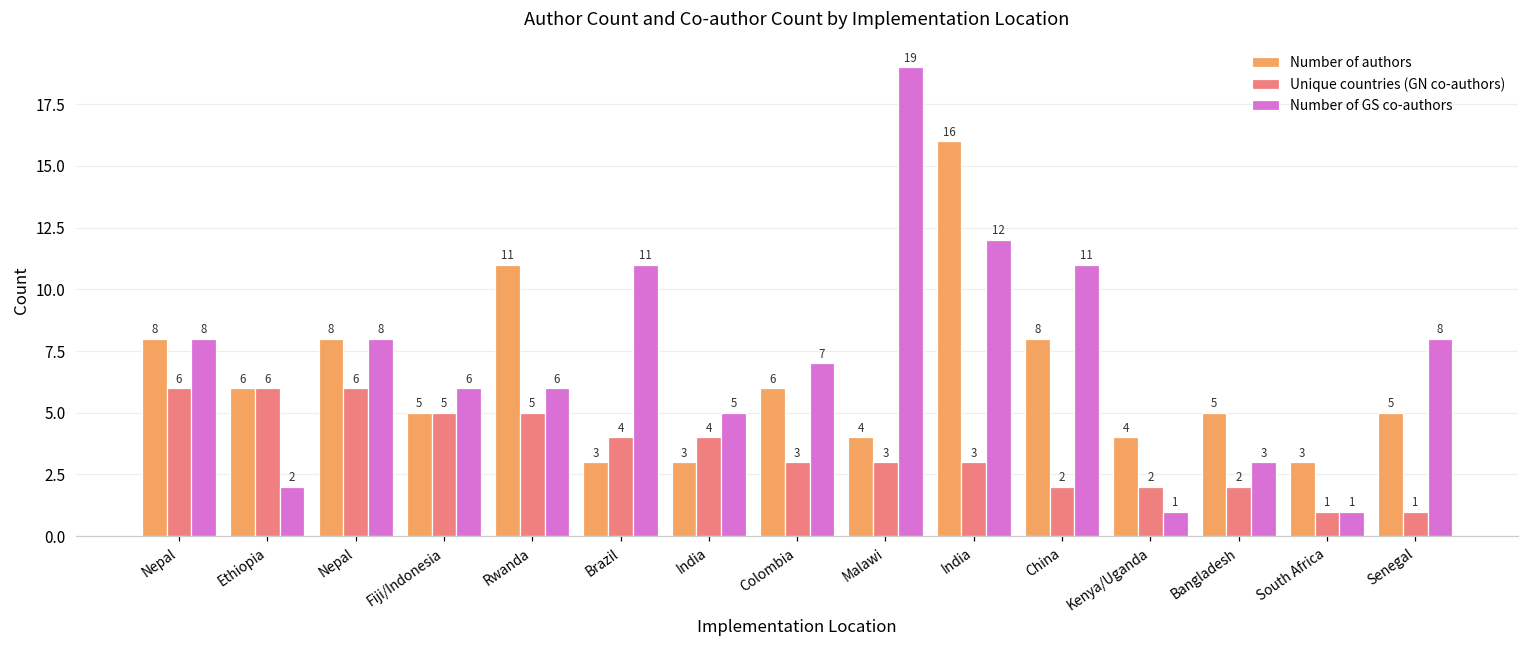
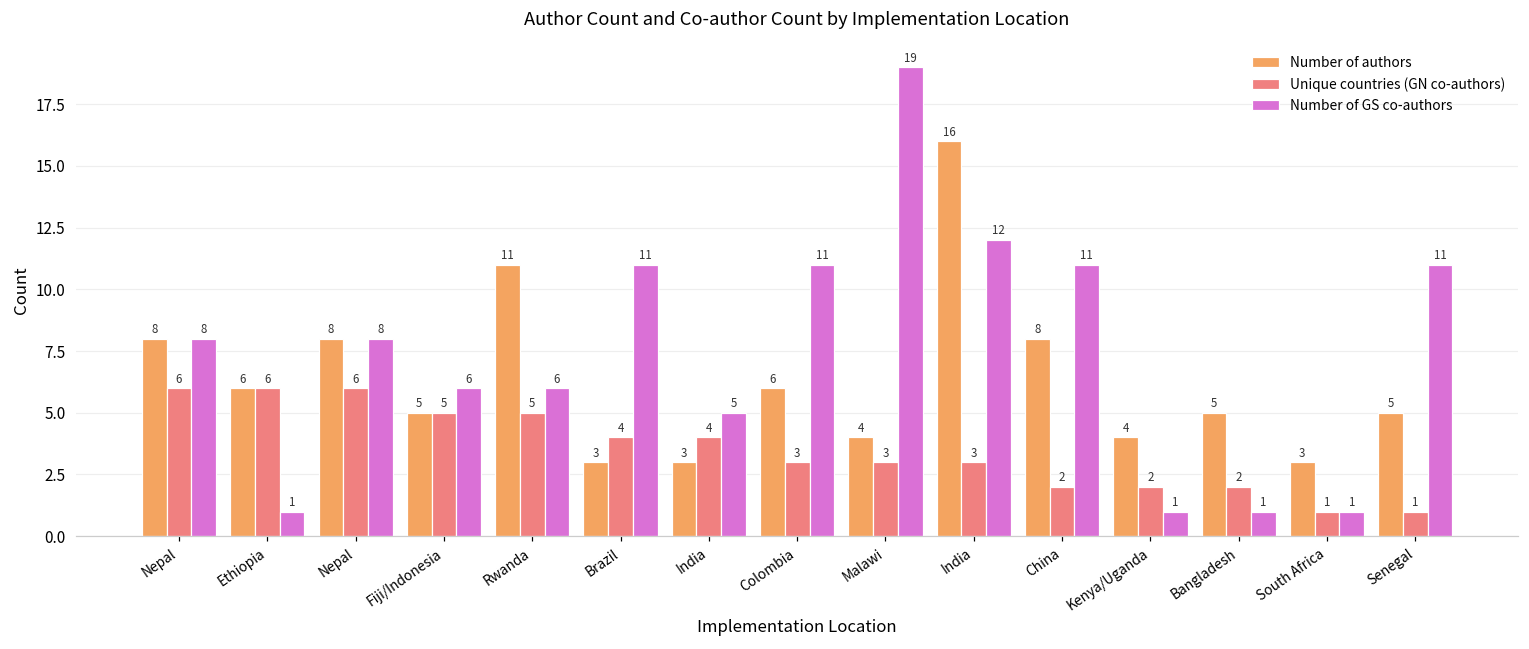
  {
    "Number of GS co-authors": {
-     "Ethiopia": 2,
+     "Ethiopia": 1,
      "Fiji/Indonesia": 6,
      "Rwanda": 6,
      "Brazil": 11,
-     "Colombia": 7,
+     "Colombia": 11,
      "Malawi": 19,
      "China": 11,
      "Kenya/Uganda": 1,
-     "Bangladesh": 3,
+     "Bangladesh": 1,
      "South Africa": 1,
-     "Senegal": 8
+     "Senegal": 11
    }
  }
